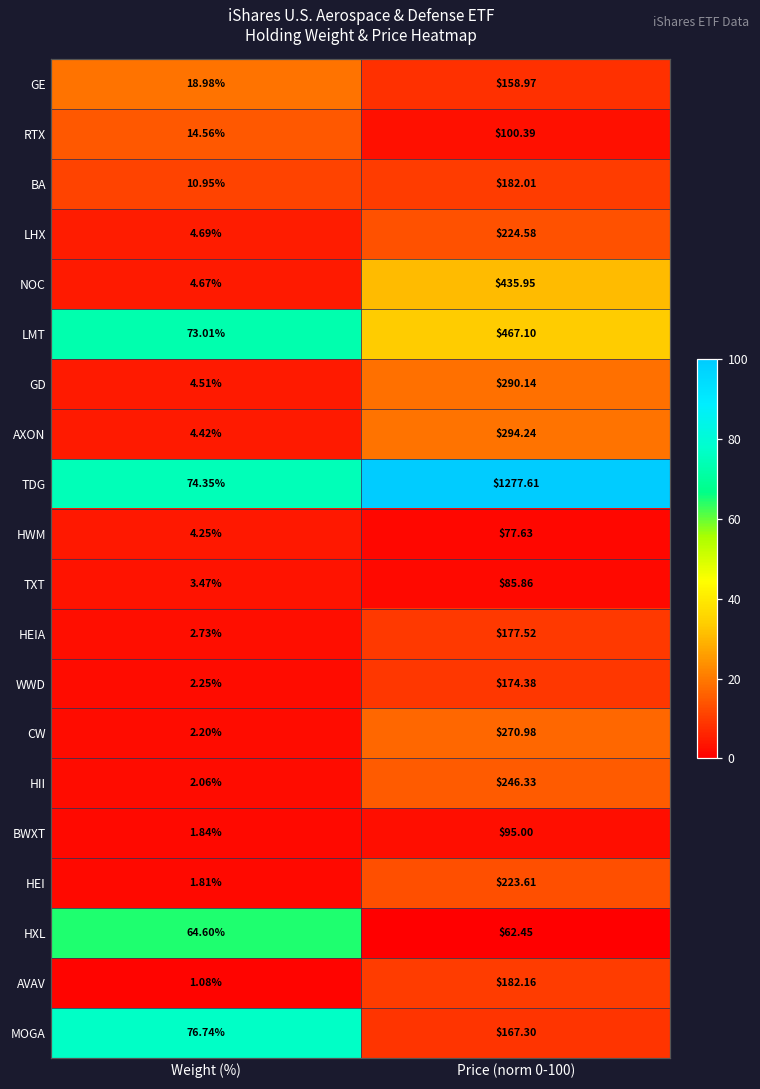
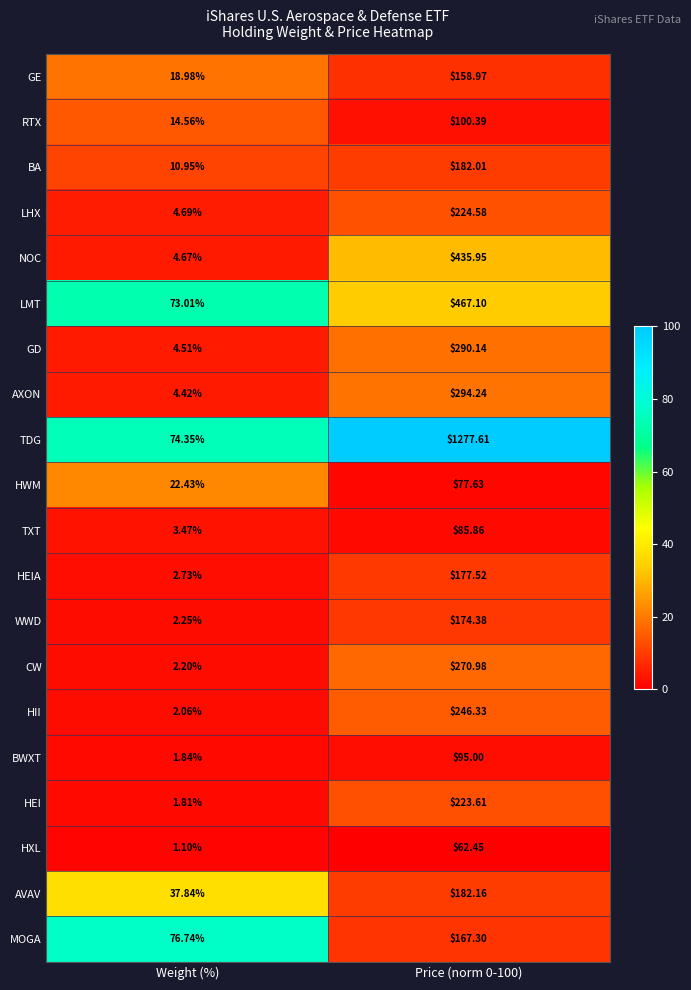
  {
    "GE": {
      "Weight (%)": "18.98%",
      "Price (norm 0-100)": "$158.97"
    },
    "RTX": {
      "Weight (%)": "14.56%",
      "Price (norm 0-100)": "$100.39"
    },
    "BA": {
      "Weight (%)": "10.95%",
      "Price (norm 0-100)": "$182.01"
    },
    "LHX": {
      "Weight (%)": "4.69%",
      "Price (norm 0-100)": "$224.58"
    },
    "NOC": {
      "Weight (%)": "4.67%",
      "Price (norm 0-100)": "$435.95"
    },
    "LMT": {
      "Weight (%)": "73.01%",
      "Price (norm 0-100)": "$467.10"
    },
    "GD": {
      "Weight (%)": "4.51%",
      "Price (norm 0-100)": "$290.14"
    },
    "AXON": {
      "Weight (%)": "4.42%",
      "Price (norm 0-100)": "$294.24"
    },
    "TDG": {
      "Weight (%)": "74.35%",
      "Price (norm 0-100)": "$1277.61"
    },
    "HWM": {
-     "Weight (%)": "4.25%",
+     "Weight (%)": "22.43%",
      "Price (norm 0-100)": "$77.63"
    },
    "TXT": {
      "Weight (%)": "3.47%",
      "Price (norm 0-100)": "$85.86"
    },
    "HEIA": {
      "Weight (%)": "2.73%",
      "Price (norm 0-100)": "$177.52"
    },
    "WWD": {
      "Weight (%)": "2.25%",
      "Price (norm 0-100)": "$174.38"
    },
    "CW": {
      "Weight (%)": "2.20%",
      "Price (norm 0-100)": "$270.98"
    },
    "HII": {
      "Weight (%)": "2.06%",
      "Price (norm 0-100)": "$246.33"
    },
    "BWXT": {
      "Weight (%)": "1.84%",
      "Price (norm 0-100)": "$95.00"
    },
    "HEI": {
      "Weight (%)": "1.81%",
      "Price (norm 0-100)": "$223.61"
    },
    "HXL": {
-     "Weight (%)": "64.60%",
+     "Weight (%)": "1.10%",
      "Price (norm 0-100)": "$62.45"
    },
    "AVAV": {
-     "Weight (%)": "1.08%",
+     "Weight (%)": "37.84%",
      "Price (norm 0-100)": "$182.16"
    },
    "MOGA": {
      "Weight (%)": "76.74%",
      "Price (norm 0-100)": "$167.30"
    }
  }
